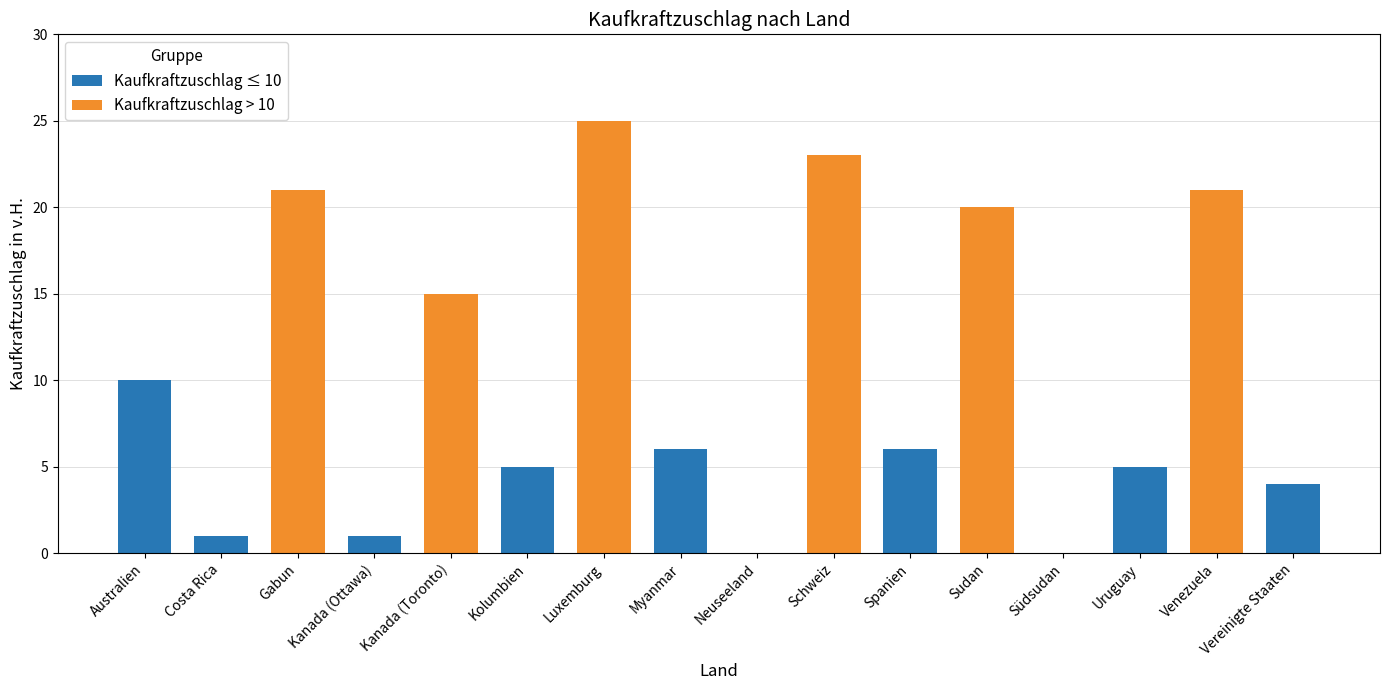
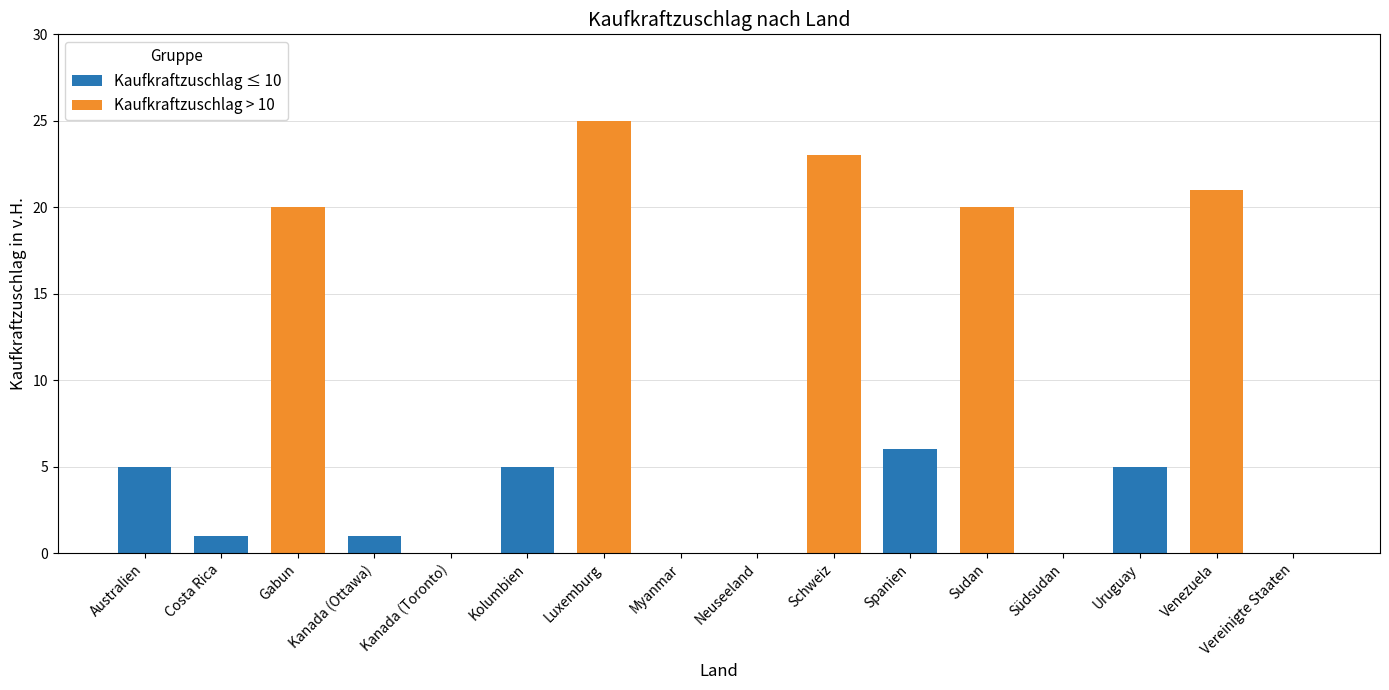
  {
-   "Australien": 10,
+   "Australien": 5,
    "Costa Rica": 1,
-   "Gabun": 21,
+   "Gabun": 20,
    "Kanada (Ottawa)": 1,
-   "Kanada (Toronto)": 15,
+   "Kanada (Toronto)": 0,
    "Kolumbien": 5,
    "Luxemburg": 25,
-   "Myanmar": 6,
+   "Myanmar": 0,
    "Neuseeland": 0,
    "Schweiz": 23,
    "Spanien": 6,
    "Sudan": 20,
    "Südsudan": 0,
    "Uruguay": 5,
    "Venezuela": 21,
-   "Vereinigte Staaten": 4
+   "Vereinigte Staaten": 0
  }
